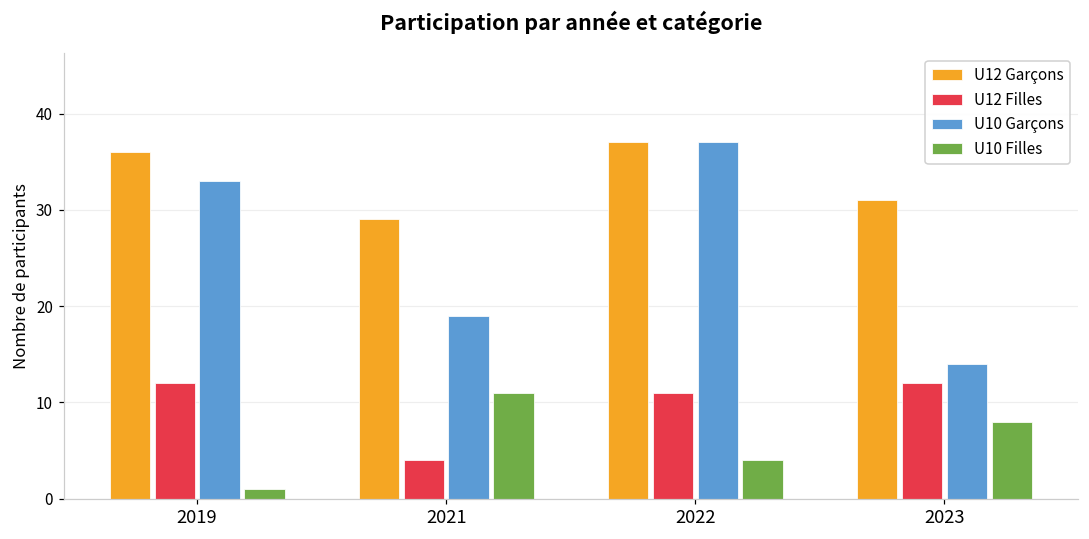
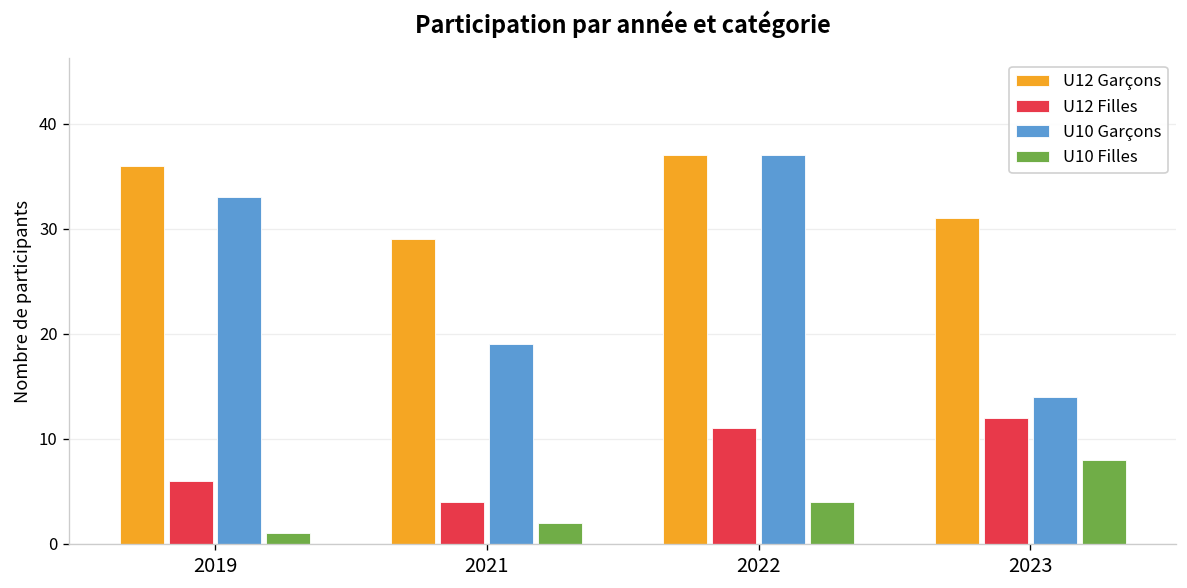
  {
    "U12 Garçons": {
      "2019": 36,
      "2021": 29,
      "2022": 37,
      "2023": 31
    },
    "U12 Filles": {
-     "2019": 12,
+     "2019": 6,
      "2021": 4,
      "2022": 11,
      "2023": 12
    },
    "U10 Garçons": {
      "2019": 33,
      "2021": 19,
      "2022": 37,
      "2023": 14
    },
    "U10 Filles": {
      "2019": 1,
-     "2021": 11,
+     "2021": 2,
      "2022": 4,
      "2023": 8
    }
  }
